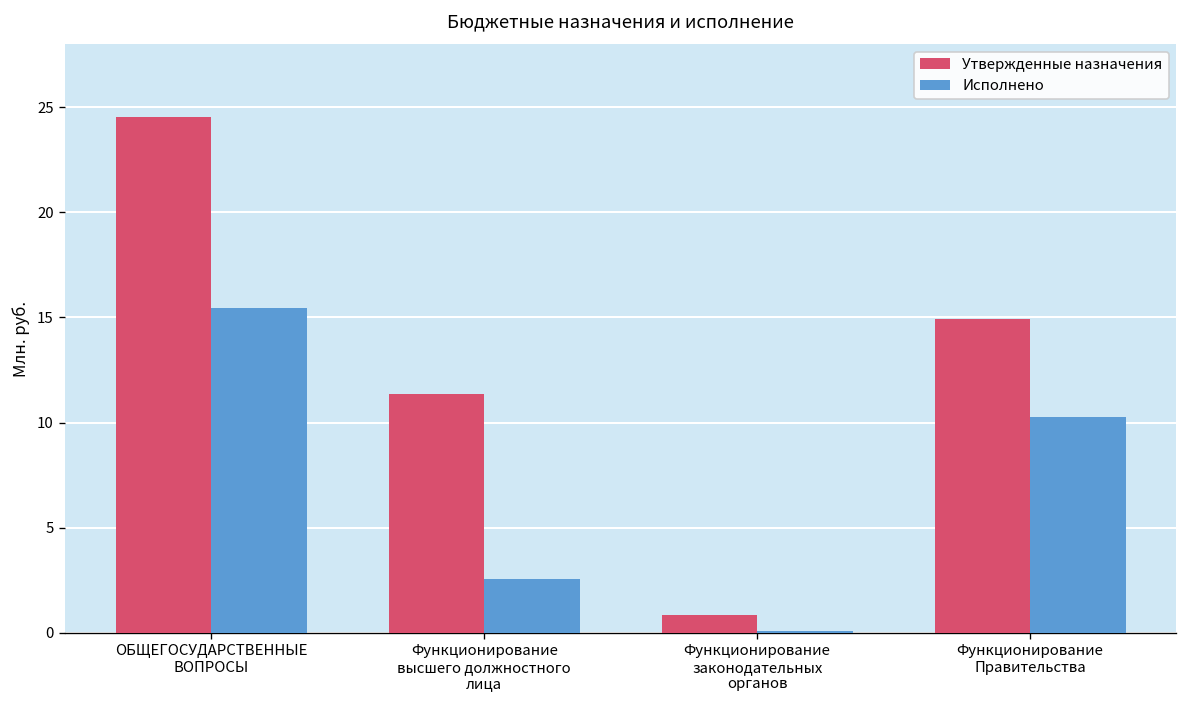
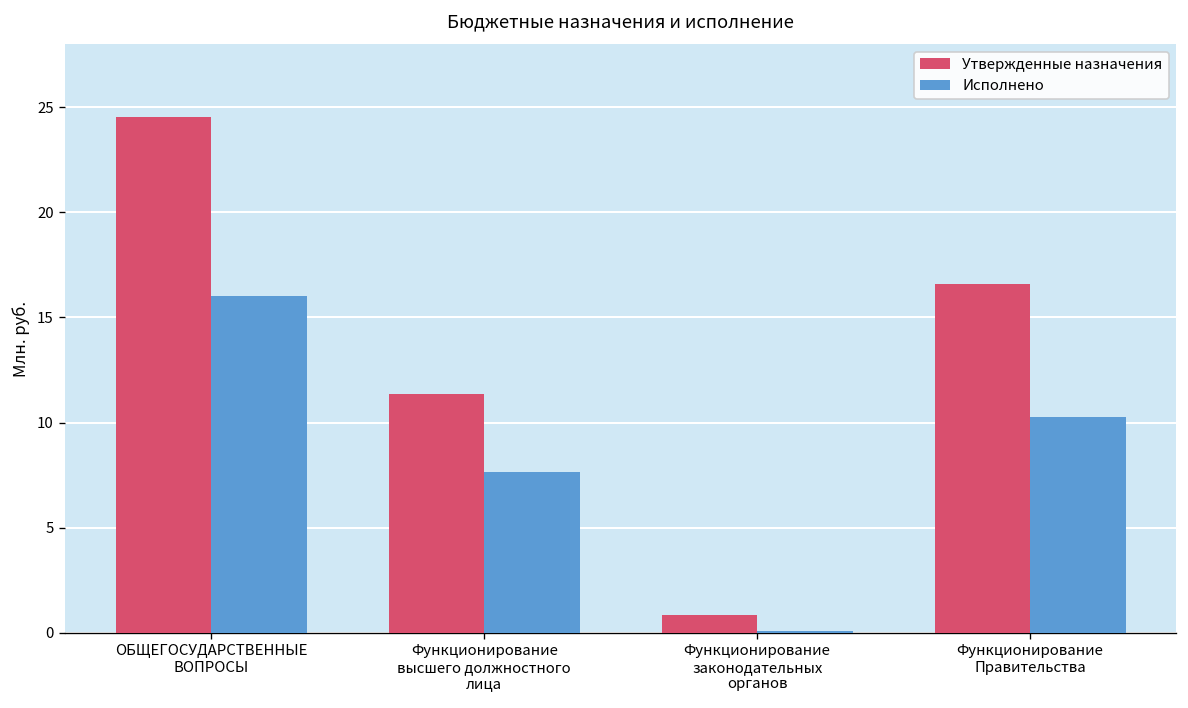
  {
    "Утвержденные назначения": {
      "ОБЩЕГОСУДАРСТВЕННЫЕ ВОПРОСЫ": 24.5,
      "Функционирование высшего должностного лица": 11.4,
      "Функционирование законодательных органов": 0.8,
-     "Функционирование Правительства": 14.9
+     "Функционирование Правительства": 16.6
    },
    "Исполнено": {
-     "ОБЩЕГОСУДАРСТВЕННЫЕ ВОПРОСЫ": 15.4,
-     "Функционирование высшего должностного лица": 2.5,
+     "ОБЩЕГОСУДАРСТВЕННЫЕ ВОПРОСЫ": 16.0,
+     "Функционирование высшего должностного лица": 7.6,
      "Функционирование Правительства": 10.3
    }
  }
